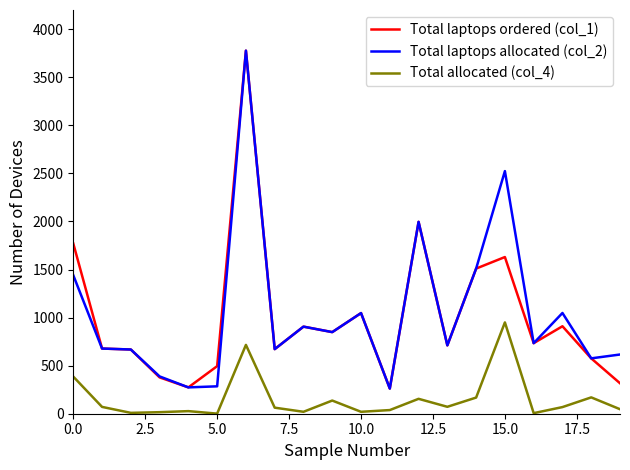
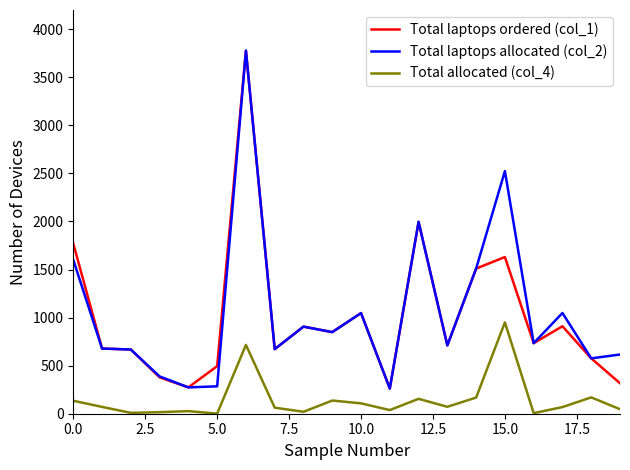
  {
    "Total laptops ordered (col_1)": {
      "0.0": 1800,
      "5.0": 500,
      "15.0": 1600
    },
    "Total laptops allocated (col_2)": {
-     "0.0": 1400,
+     "0.0": 1600,
      "5.0": 300,
      "15.0": 2500
    },
    "Total allocated (col_4)": {
-     "0.0": 400,
+     "0.0": 100,
      "5.0": 0,
-     "10.0": 0,
+     "10.0": 100,
      "15.0": 1000
    }
  }
